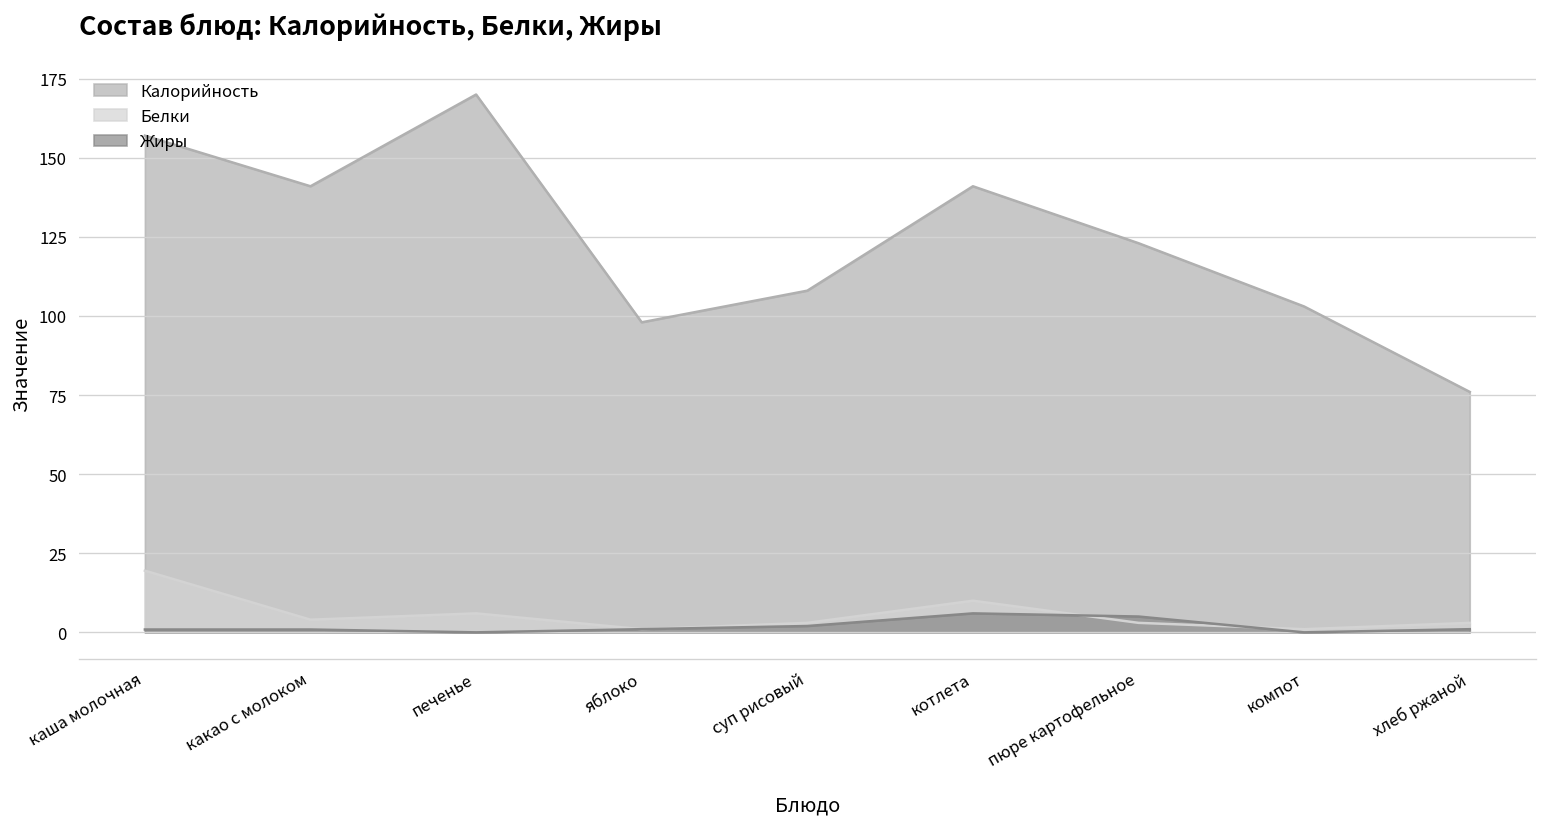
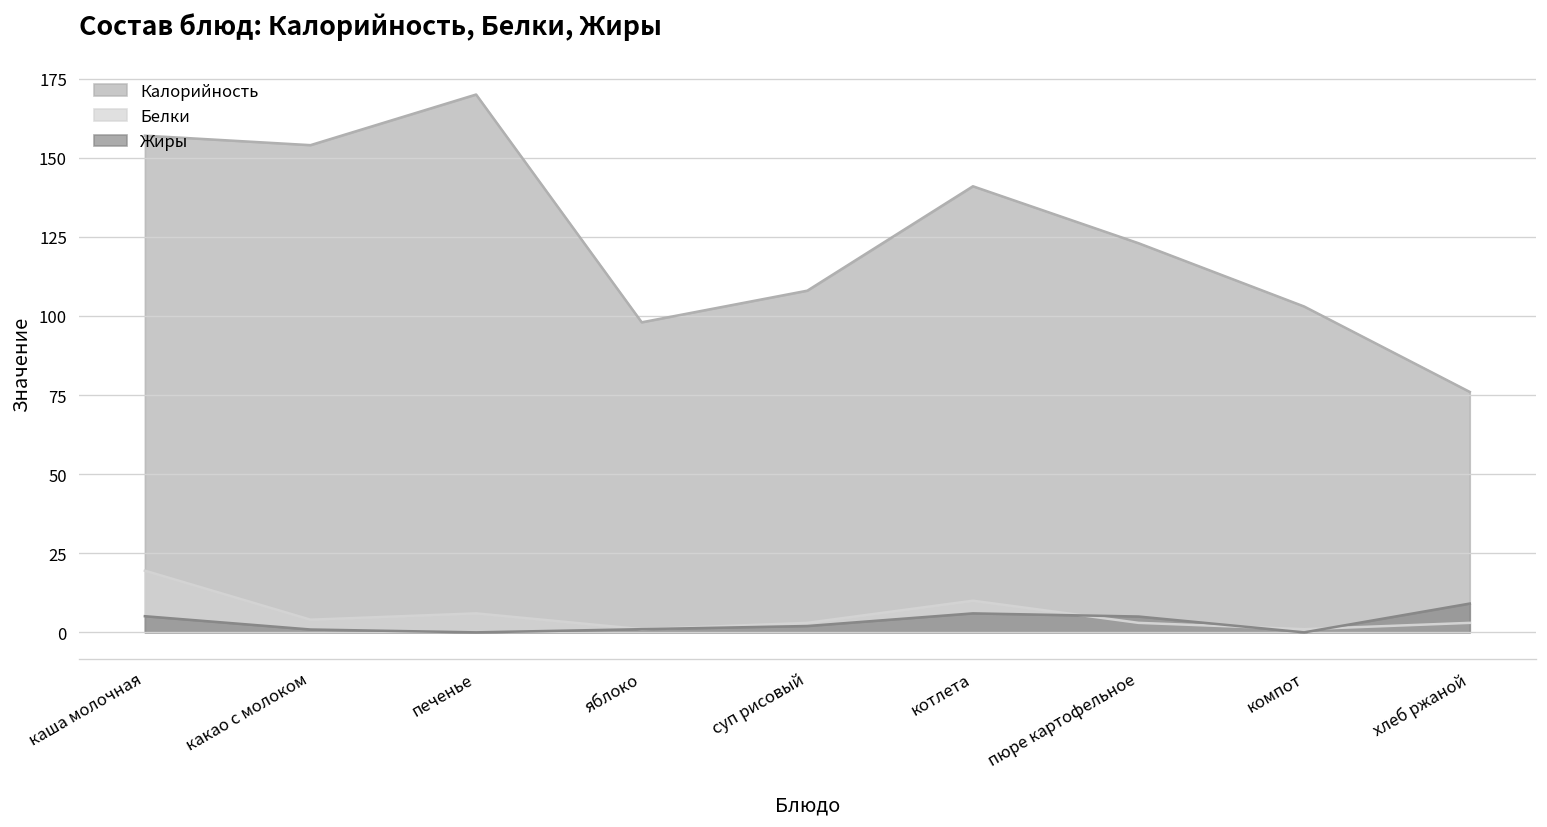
  {
    "Калорийность": {
      "каша молочная": 157,
-     "какао с молоком": 141,
+     "какао с молоком": 154,
      "печенье": 170,
      "яблоко": 98,
      "суп рисовый": 108,
      "котлета": 141,
      "пюре картофельное": 123,
      "компот": 103,
      "хлеб ржаной": 76
    },
    "Белки": {
      "каша молочная": 20,
      "какао с молоком": 4,
      "печенье": 6,
      "суп рисовый": 3,
      "котлета": 10,
      "пюре картофельное": 3,
      "компот": 1,
      "хлеб ржаной": 3
    },
    "Жиры": {
-     "каша молочная": 1,
+     "каша молочная": 5,
      "какао с молоком": 1,
      "печенье": 0,
      "суп рисовый": 2,
      "котлета": 6,
      "пюре картофельное": 5,
      "компот": 0,
-     "хлеб ржаной": 1
+     "хлеб ржаной": 9
    }
  }
